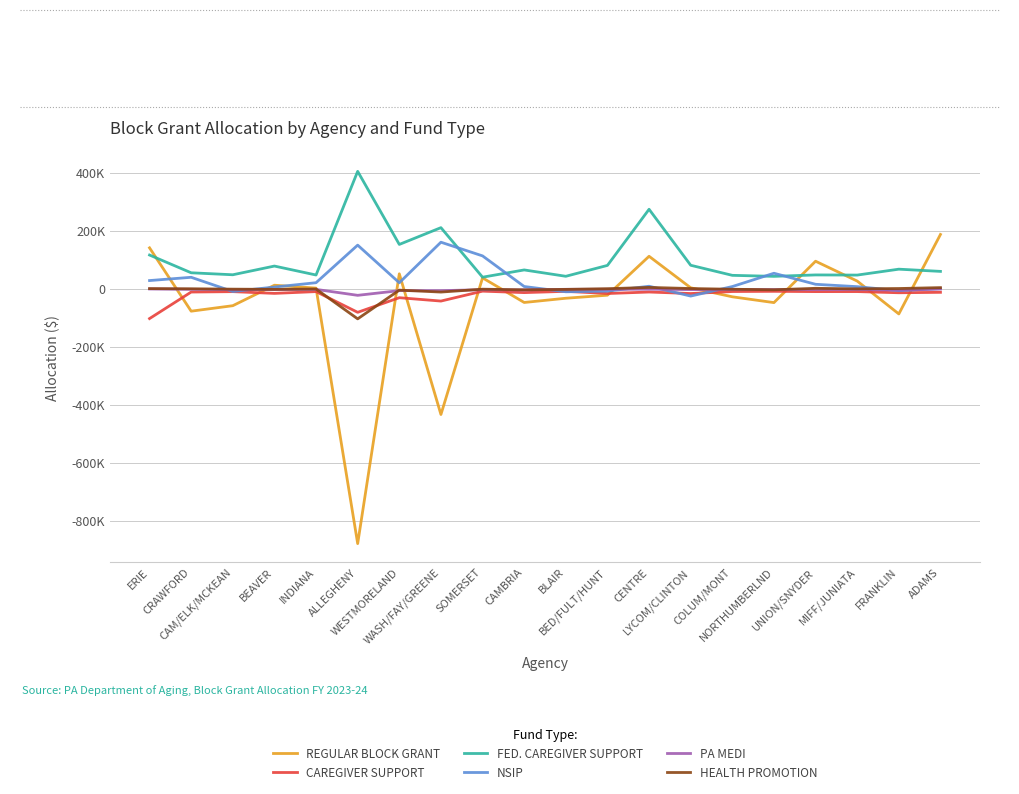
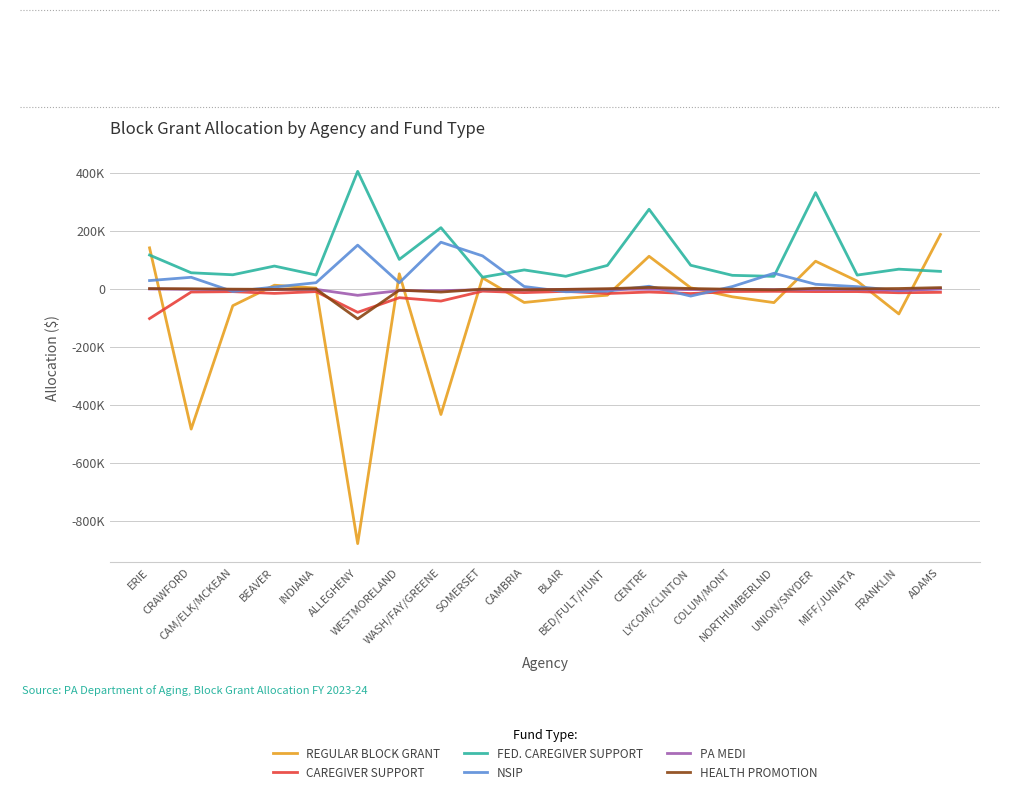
  {
    "REGULAR BLOCK GRANT": {
      "ERIE": 140000,
-     "CRAWFORD": -80000,
+     "CRAWFORD": -480000,
      "CAM/ELK/MCKEAN": -60000,
      "ALLEGHENY": -880000,
      "WESTMORELAND": 50000,
      "WASH/FAY/GREENE": -430000,
      "CAMBRIA": -50000,
      "BLAIR": -30000,
      "CENTRE": 110000,
      "COLUM/MONT": -30000,
      "NORTHUMBERLND": -50000,
      "UNION/SNYDER": 100000,
      "MIFF/JUNIATA": 30000,
      "FRANKLIN": -90000,
      "ADAMS": 190000
    },
    "CAREGIVER SUPPORT": {
      "ERIE": -100000,
      "CRAWFORD": -10000,
      "BEAVER": -20000,
      "ALLEGHENY": -80000,
      "WESTMORELAND": -30000,
      "WASH/FAY/GREENE": -40000,
      "CAMBRIA": -10000,
      "CENTRE": -10000,
      "ADAMS": -10000
    },
    "FED. CAREGIVER SUPPORT": {
      "ERIE": 120000,
      "CRAWFORD": 60000,
      "CAM/ELK/MCKEAN": 50000,
      "BEAVER": 80000,
      "INDIANA": 50000,
      "ALLEGHENY": 410000,
-     "WESTMORELAND": 150000,
+     "WESTMORELAND": 100000,
      "WASH/FAY/GREENE": 210000,
      "CAMBRIA": 70000,
      "BLAIR": 40000,
      "BED/FULT/HUNT": 80000,
      "CENTRE": 270000,
      "LYCOM/CLINTON": 80000,
      "COLUM/MONT": 50000,
      "NORTHUMBERLND": 40000,
-     "UNION/SNYDER": 50000,
+     "UNION/SNYDER": 330000,
      "MIFF/JUNIATA": 50000,
      "FRANKLIN": 70000,
      "ADAMS": 60000
    },
    "NSIP": {
      "ERIE": 30000,
      "CRAWFORD": 40000,
      "INDIANA": 20000,
      "ALLEGHENY": 150000,
      "WESTMORELAND": 20000,
      "WASH/FAY/GREENE": 160000,
      "SOMERSET": 110000,
      "CAMBRIA": 10000,
      "COLUM/MONT": 10000,
      "NORTHUMBERLND": 50000,
      "UNION/SNYDER": 20000
    },
    "PA MEDI": {
      "ALLEGHENY": -20000
    },
    "HEALTH PROMOTION": {
      "ALLEGHENY": -100000
    }
  }
